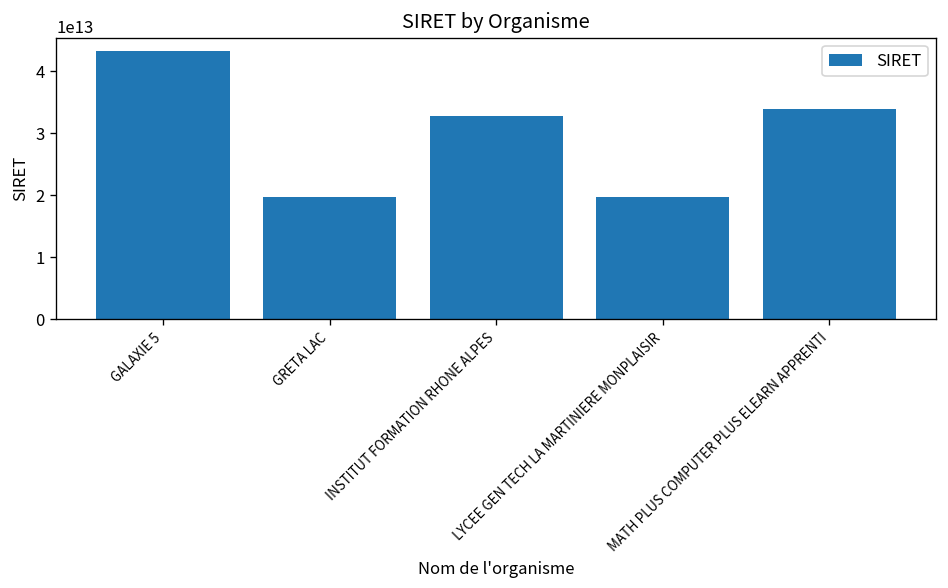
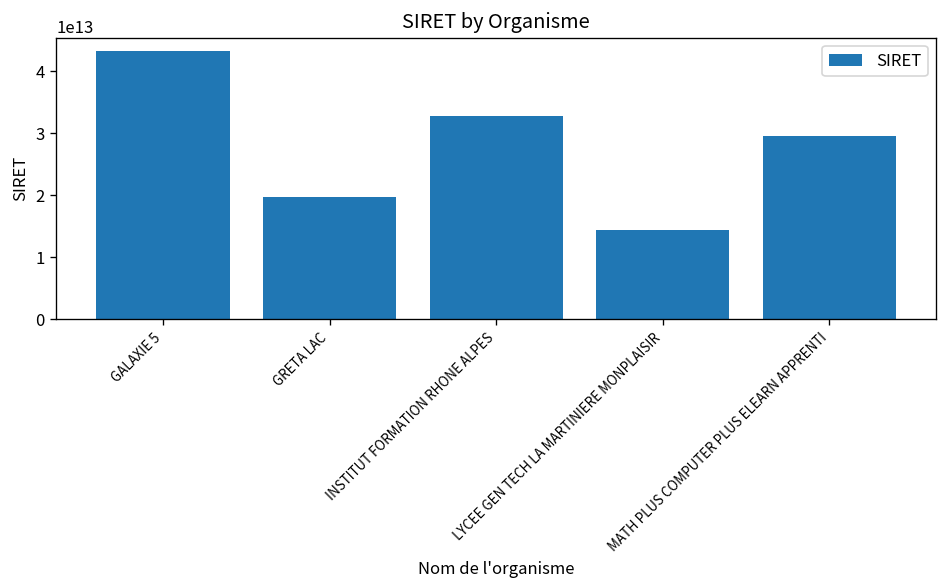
  {
    "GALAXIE 5": 43000000000000,
    "GRETA LAC": 20000000000000,
    "INSTITUT FORMATION RHONE ALPES": 33000000000000,
-   "LYCEE GEN TECH LA MARTINIERE MONPLAISIR": 20000000000000,
-   "MATH PLUS COMPUTER PLUS ELEARN APPRENTI": 34000000000000
+   "LYCEE GEN TECH LA MARTINIERE MONPLAISIR": 14000000000000,
+   "MATH PLUS COMPUTER PLUS ELEARN APPRENTI": 29000000000000
  }
